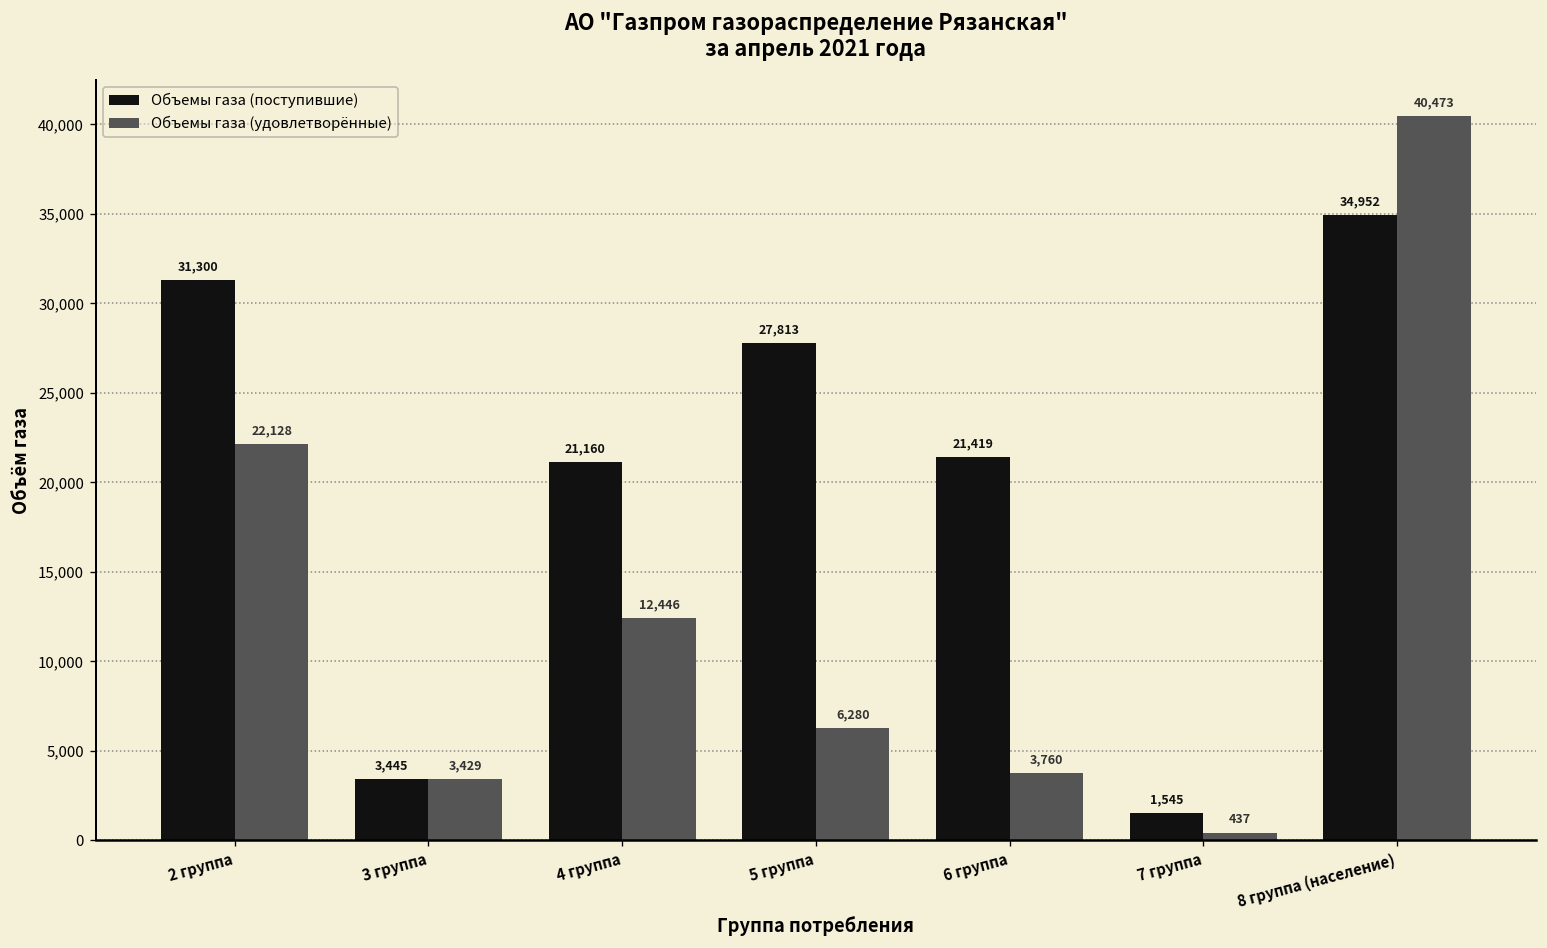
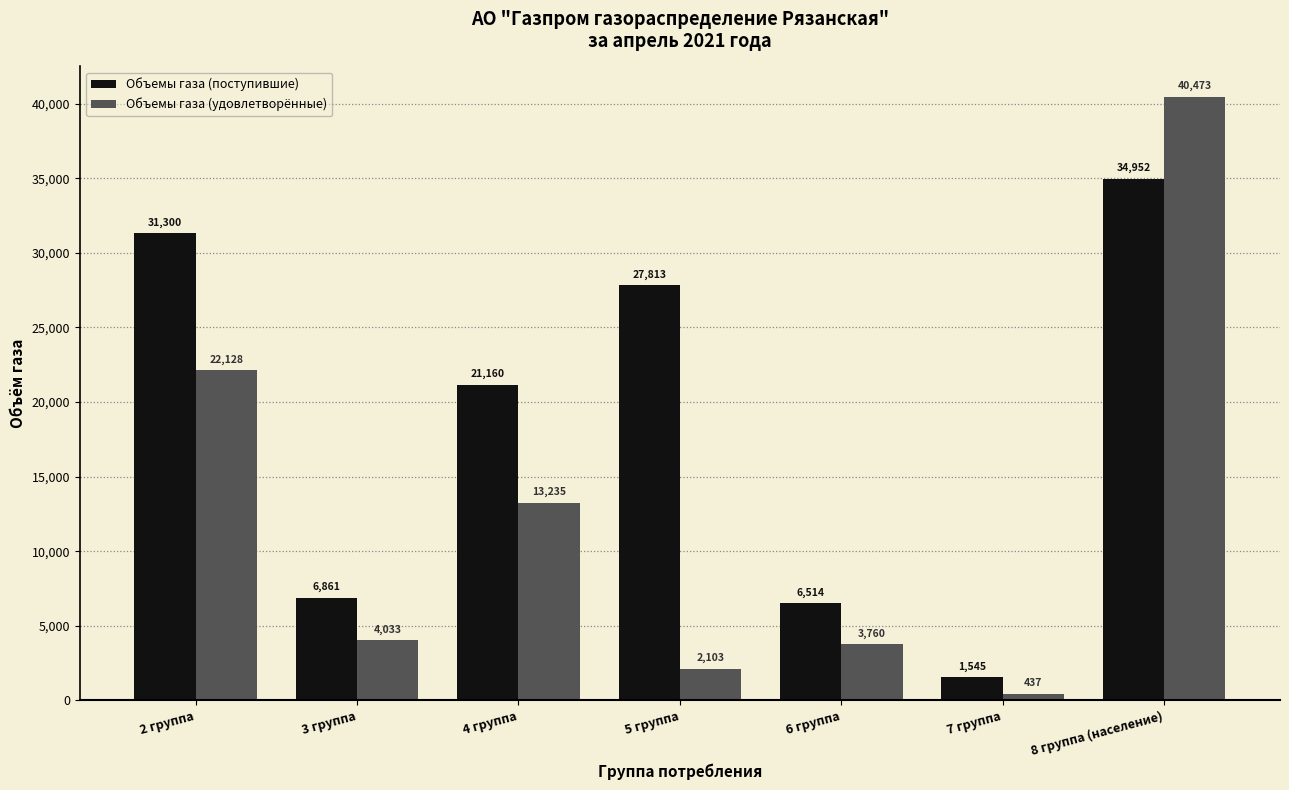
  {
    "Объемы газа (поступившие)": {
      "2 группа": "31,300",
-     "3 группа": "3,445",
+     "3 группа": "6,861",
      "4 группа": "21,160",
      "5 группа": "27,813",
-     "6 группа": "21,419",
+     "6 группа": "6,514",
      "7 группа": "1,545",
      "8 группа (население)": "34,952"
    },
    "Объемы газа (удовлетворённые)": {
      "2 группа": "22,128",
-     "3 группа": "3,429",
-     "4 группа": "12,446",
-     "5 группа": "6,280",
+     "3 группа": "4,033",
+     "4 группа": "13,235",
+     "5 группа": "2,103",
      "6 группа": "3,760",
      "7 группа": "437",
      "8 группа (население)": "40,473"
    }
  }
